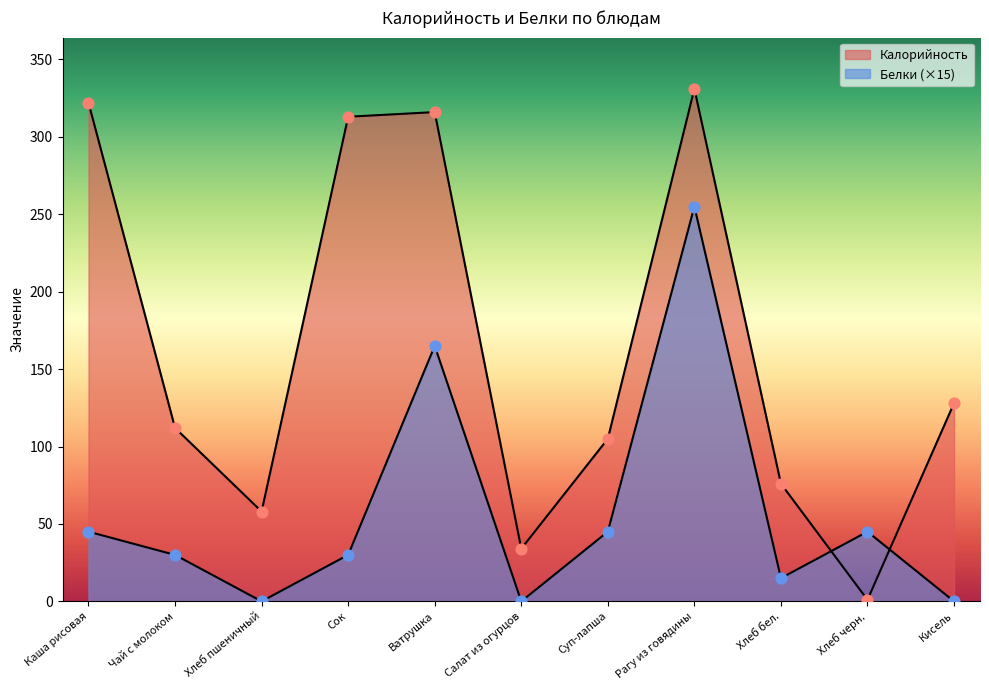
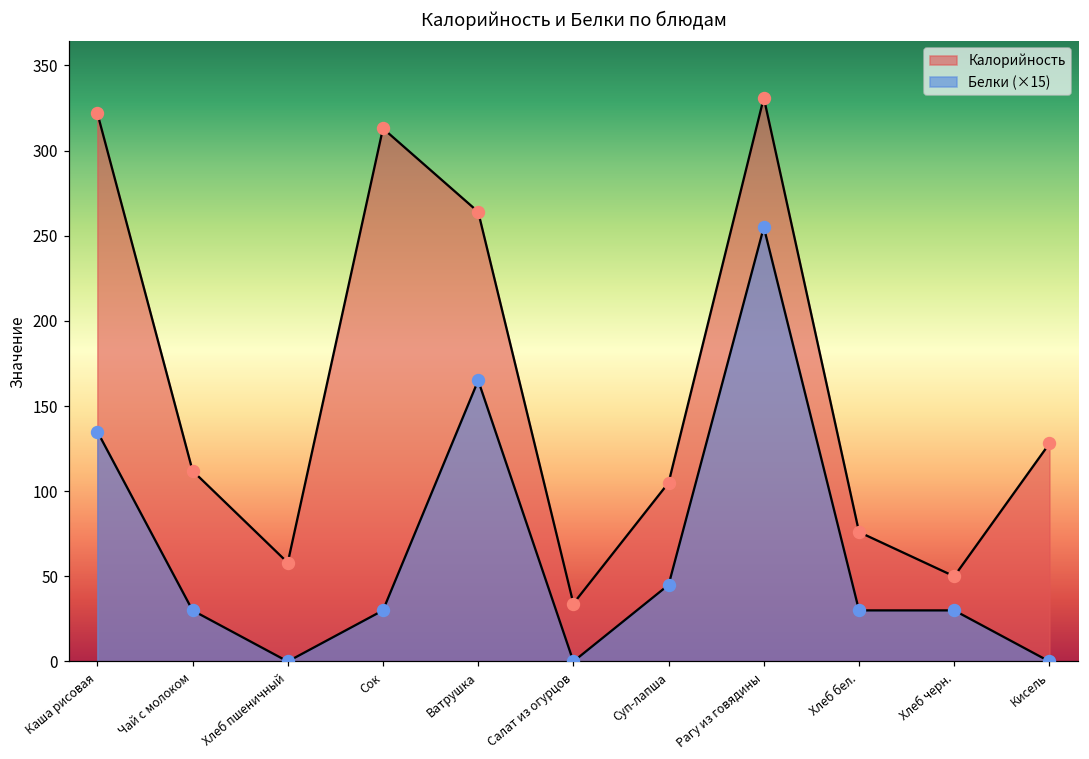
  {
    "Калорийность": {
      "Каша рисовая": 322,
      "Чай с молоком": 112,
      "Хлеб пшеничный": 58,
      "Сок": 313,
-     "Ватрушка": 316,
+     "Ватрушка": 264,
      "Салат из огурцов": 34,
      "Суп-лапша": 105,
      "Рагу из говядины": 331,
      "Хлеб бел.": 76,
-     "Хлеб черн.": 1,
+     "Хлеб черн.": 50,
      "Кисель": 128
    },
    "Белки (×15)": {
-     "Каша рисовая": 45,
+     "Каша рисовая": 135,
      "Чай с молоком": 30,
      "Хлеб пшеничный": 0,
      "Сок": 30,
      "Ватрушка": 165,
      "Салат из огурцов": 0,
      "Суп-лапша": 45,
      "Рагу из говядины": 255,
-     "Хлеб бел.": 15,
-     "Хлеб черн.": 45,
+     "Хлеб бел.": 30,
+     "Хлеб черн.": 30,
      "Кисель": 0
    }
  }
